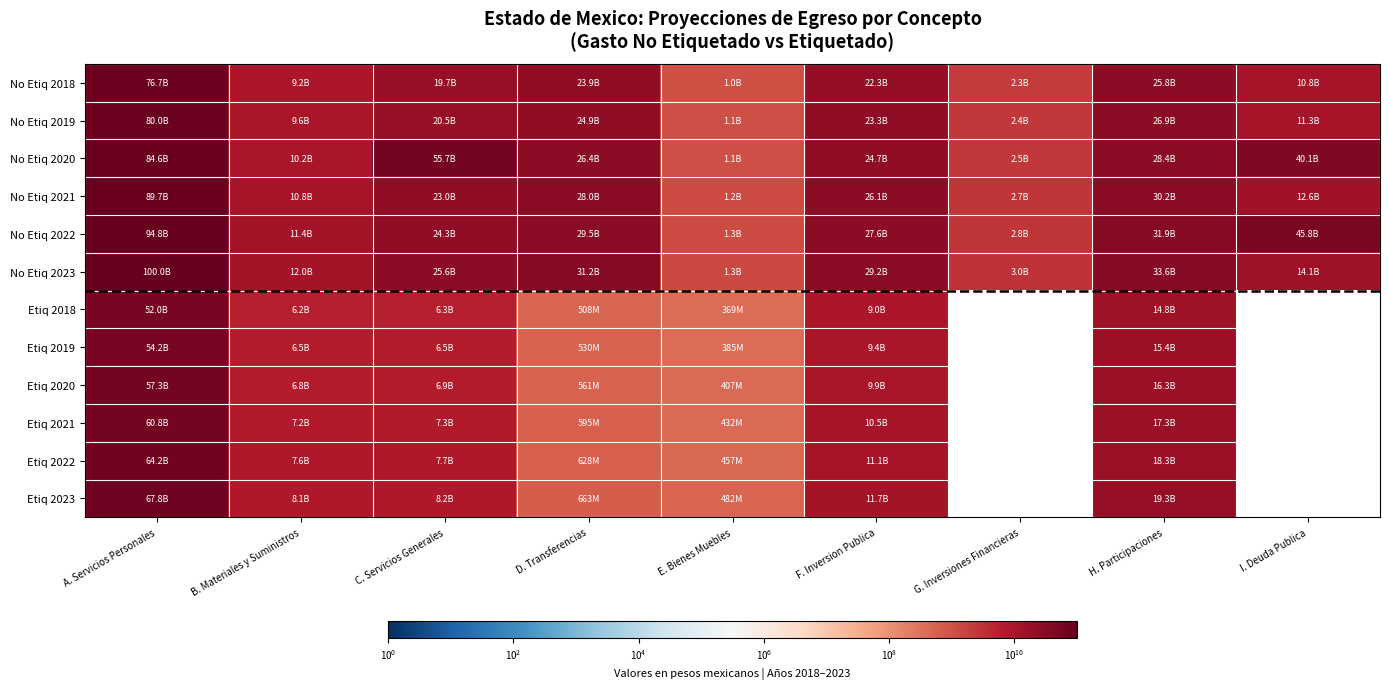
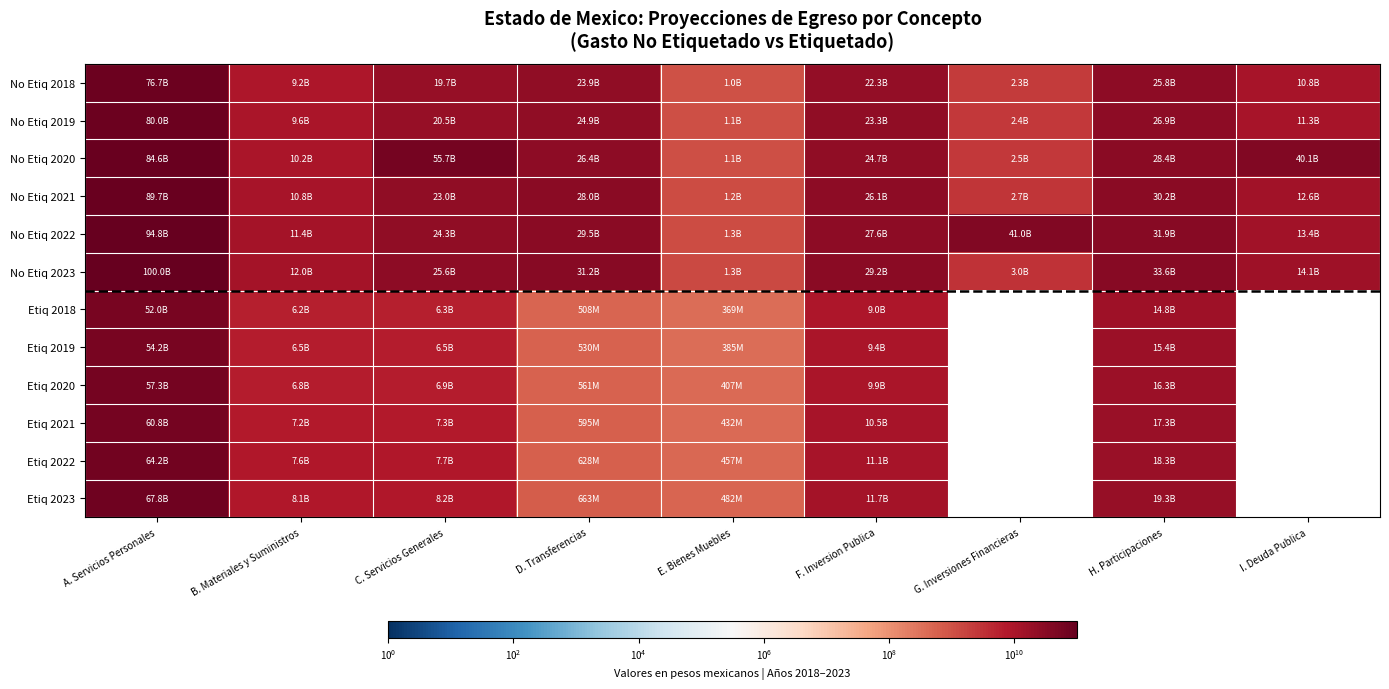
  {
    "No Etiq 2018": {
      "A. Servicios Personales": "76.7B",
      "B. Materiales y Suministros": "9.2B",
      "C. Servicios Generales": "19.7B",
      "D. Transferencias": "23.9B",
      "E. Bienes Muebles": "1.0B",
      "F. Inversion Publica": "22.3B",
      "G. Inversiones Financieras": "2.3B",
      "H. Participaciones": "25.8B",
      "I. Deuda Publica": "10.8B"
    },
    "No Etiq 2019": {
      "A. Servicios Personales": "80.0B",
      "B. Materiales y Suministros": "9.6B",
      "C. Servicios Generales": "20.5B",
      "D. Transferencias": "24.9B",
      "E. Bienes Muebles": "1.1B",
      "F. Inversion Publica": "23.3B",
      "G. Inversiones Financieras": "2.4B",
      "H. Participaciones": "26.9B",
      "I. Deuda Publica": "11.3B"
    },
    "No Etiq 2020": {
      "A. Servicios Personales": "84.6B",
      "B. Materiales y Suministros": "10.2B",
      "C. Servicios Generales": "55.7B",
      "D. Transferencias": "26.4B",
      "E. Bienes Muebles": "1.1B",
      "F. Inversion Publica": "24.7B",
      "G. Inversiones Financieras": "2.5B",
      "H. Participaciones": "28.4B",
      "I. Deuda Publica": "40.1B"
    },
    "No Etiq 2021": {
      "A. Servicios Personales": "89.7B",
      "B. Materiales y Suministros": "10.8B",
      "C. Servicios Generales": "23.0B",
      "D. Transferencias": "28.0B",
      "E. Bienes Muebles": "1.2B",
      "F. Inversion Publica": "26.1B",
      "G. Inversiones Financieras": "2.7B",
      "H. Participaciones": "30.2B",
      "I. Deuda Publica": "12.6B"
    },
    "No Etiq 2022": {
      "A. Servicios Personales": "94.8B",
      "B. Materiales y Suministros": "11.4B",
      "C. Servicios Generales": "24.3B",
      "D. Transferencias": "29.5B",
      "E. Bienes Muebles": "1.3B",
      "F. Inversion Publica": "27.6B",
-     "G. Inversiones Financieras": "2.8B",
+     "G. Inversiones Financieras": "41.0B",
      "H. Participaciones": "31.9B",
-     "I. Deuda Publica": "45.8B"
+     "I. Deuda Publica": "13.4B"
    },
    "No Etiq 2023": {
      "A. Servicios Personales": "100.0B",
      "B. Materiales y Suministros": "12.0B",
      "C. Servicios Generales": "25.6B",
      "D. Transferencias": "31.2B",
      "E. Bienes Muebles": "1.3B",
      "F. Inversion Publica": "29.2B",
      "G. Inversiones Financieras": "3.0B",
      "H. Participaciones": "33.6B",
      "I. Deuda Publica": "14.1B"
    },
    "Etiq 2018": {
      "A. Servicios Personales": "52.0B",
      "B. Materiales y Suministros": "6.2B",
      "C. Servicios Generales": "6.3B",
      "D. Transferencias": "508M",
      "E. Bienes Muebles": "369M",
      "F. Inversion Publica": "9.0B",
      "H. Participaciones": "14.8B"
    },
    "Etiq 2019": {
      "A. Servicios Personales": "54.2B",
      "B. Materiales y Suministros": "6.5B",
      "C. Servicios Generales": "6.5B",
      "D. Transferencias": "530M",
      "E. Bienes Muebles": "385M",
      "F. Inversion Publica": "9.4B",
      "H. Participaciones": "15.4B"
    },
    "Etiq 2020": {
      "A. Servicios Personales": "57.3B",
      "B. Materiales y Suministros": "6.8B",
      "C. Servicios Generales": "6.9B",
      "D. Transferencias": "561M",
      "E. Bienes Muebles": "407M",
      "F. Inversion Publica": "9.9B",
      "H. Participaciones": "16.3B"
    },
    "Etiq 2021": {
      "A. Servicios Personales": "60.8B",
      "B. Materiales y Suministros": "7.2B",
      "C. Servicios Generales": "7.3B",
      "D. Transferencias": "595M",
      "E. Bienes Muebles": "432M",
      "F. Inversion Publica": "10.5B",
      "H. Participaciones": "17.3B"
    },
    "Etiq 2022": {
      "A. Servicios Personales": "64.2B",
      "B. Materiales y Suministros": "7.6B",
      "C. Servicios Generales": "7.7B",
      "D. Transferencias": "628M",
      "E. Bienes Muebles": "457M",
      "F. Inversion Publica": "11.1B",
      "H. Participaciones": "18.3B"
    },
    "Etiq 2023": {
      "A. Servicios Personales": "67.8B",
      "B. Materiales y Suministros": "8.1B",
      "C. Servicios Generales": "8.2B",
      "D. Transferencias": "663M",
      "E. Bienes Muebles": "482M",
      "F. Inversion Publica": "11.7B",
      "H. Participaciones": "19.3B"
    }
  }
